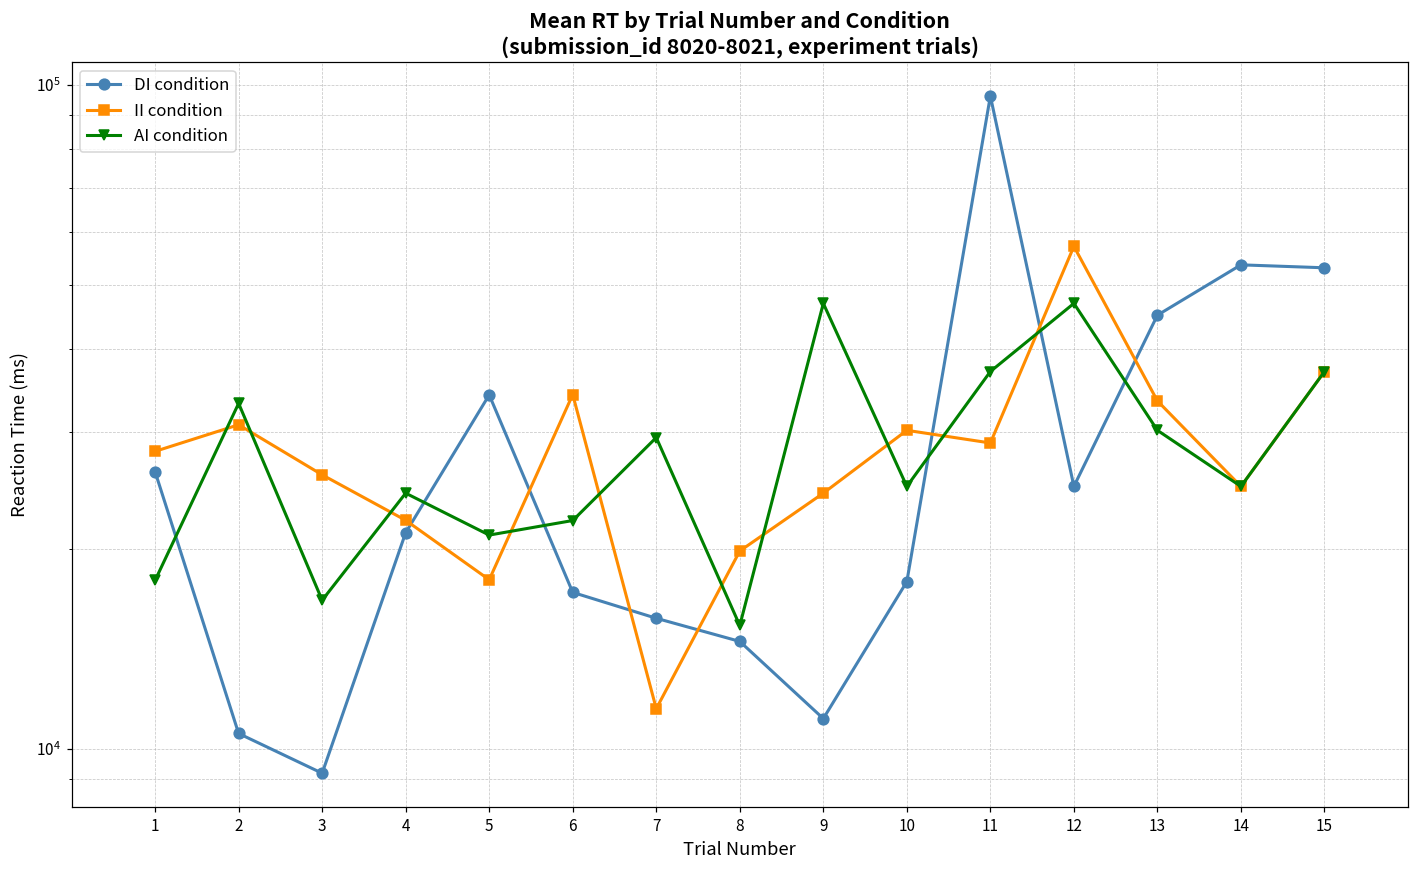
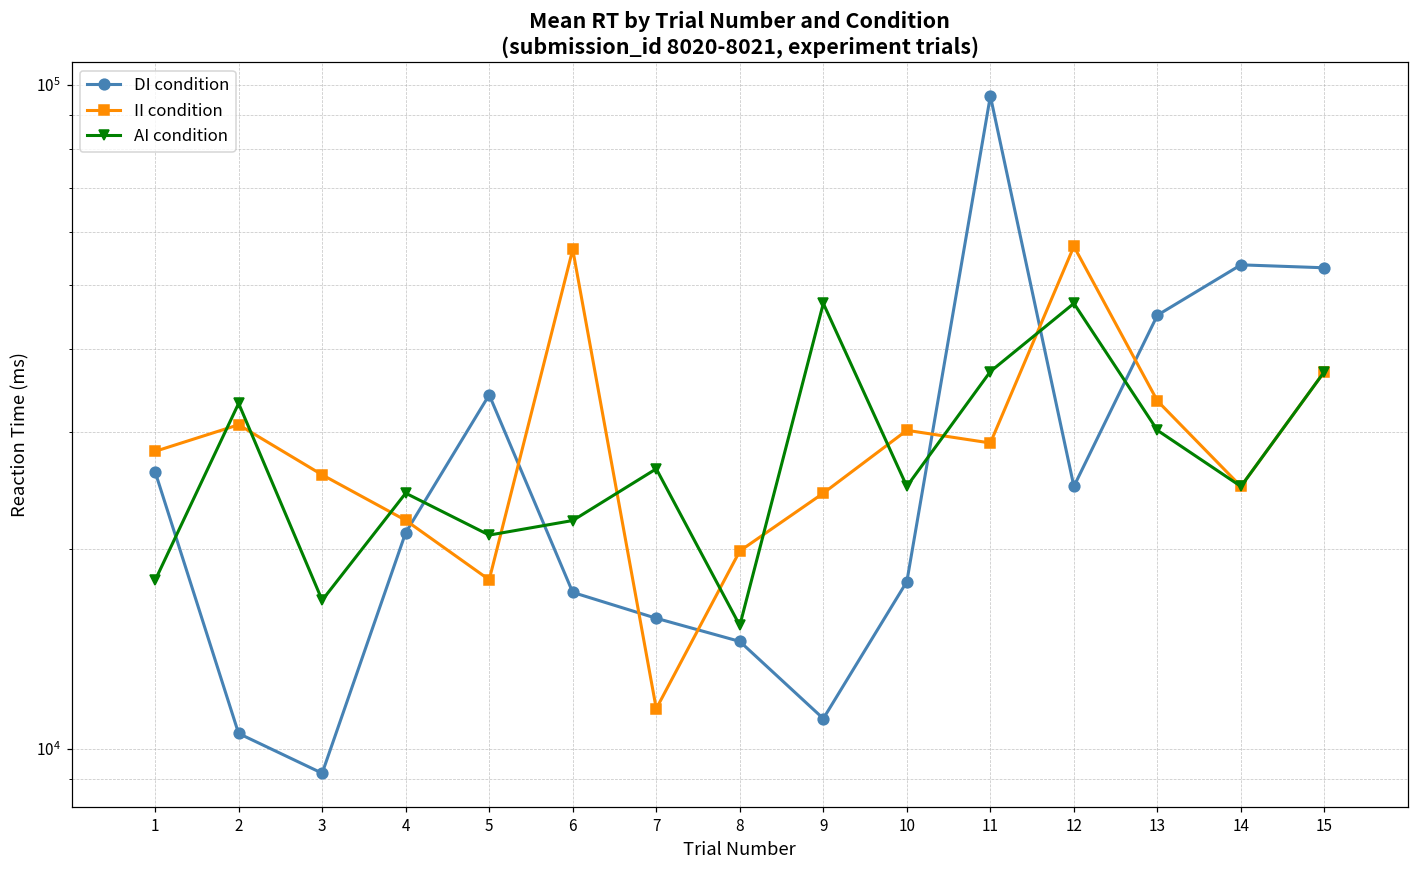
  {
    "DI condition": {
      "1": 26100,
      "2": 10500,
      "3": 9200,
      "4": 21200,
      "5": 34000,
      "6": 17200,
      "7": 15700,
      "8": 14500,
      "9": 11100,
      "10": 17900,
      "11": 96000,
      "12": 24800,
      "13": 45000,
      "14": 54000,
      "15": 53000
    },
    "II condition": {
      "1": 28000,
      "2": 31000,
      "3": 25900,
      "4": 22100,
      "5": 18000,
-     "6": 34000,
+     "6": 56000,
      "7": 11500,
      "8": 19900,
      "9": 24300,
      "10": 30000,
      "11": 29000,
      "12": 57000,
      "13": 33000
    },
    "AI condition": {
      "1": 17900,
      "2": 33000,
      "3": 16700,
      "4": 24300,
      "5": 21000,
      "6": 22100,
-     "7": 29000,
+     "7": 26000,
      "8": 15300,
      "9": 47000,
      "10": 24800,
      "11": 37000,
      "12": 47000,
      "13": 30000
    }
  }
